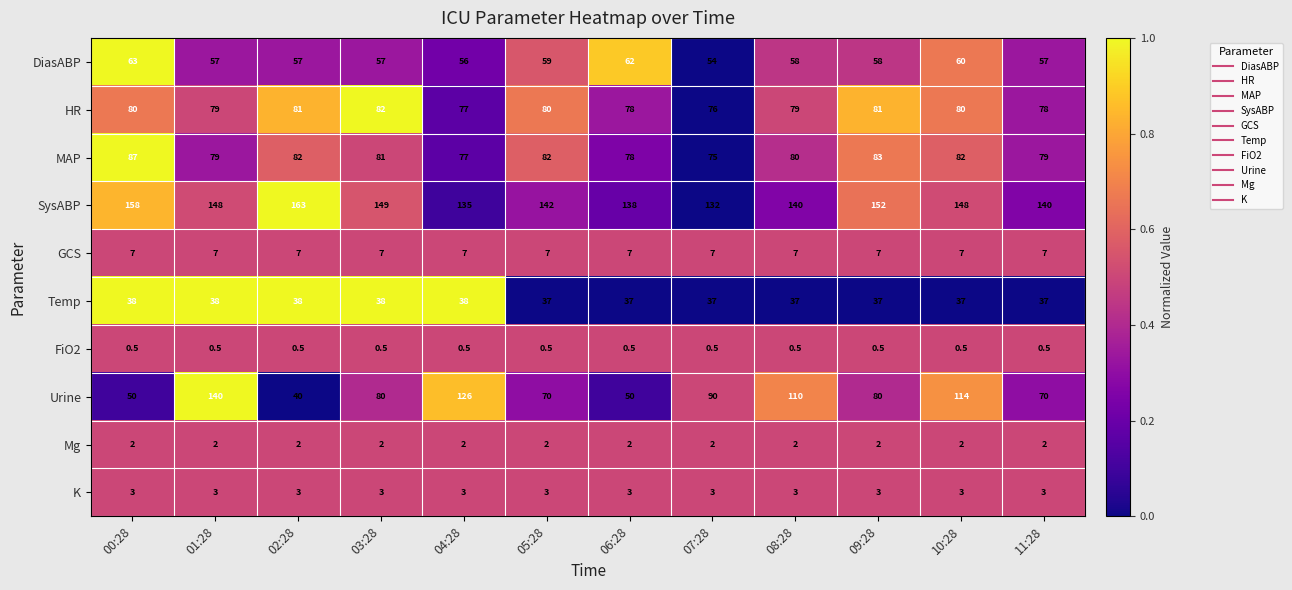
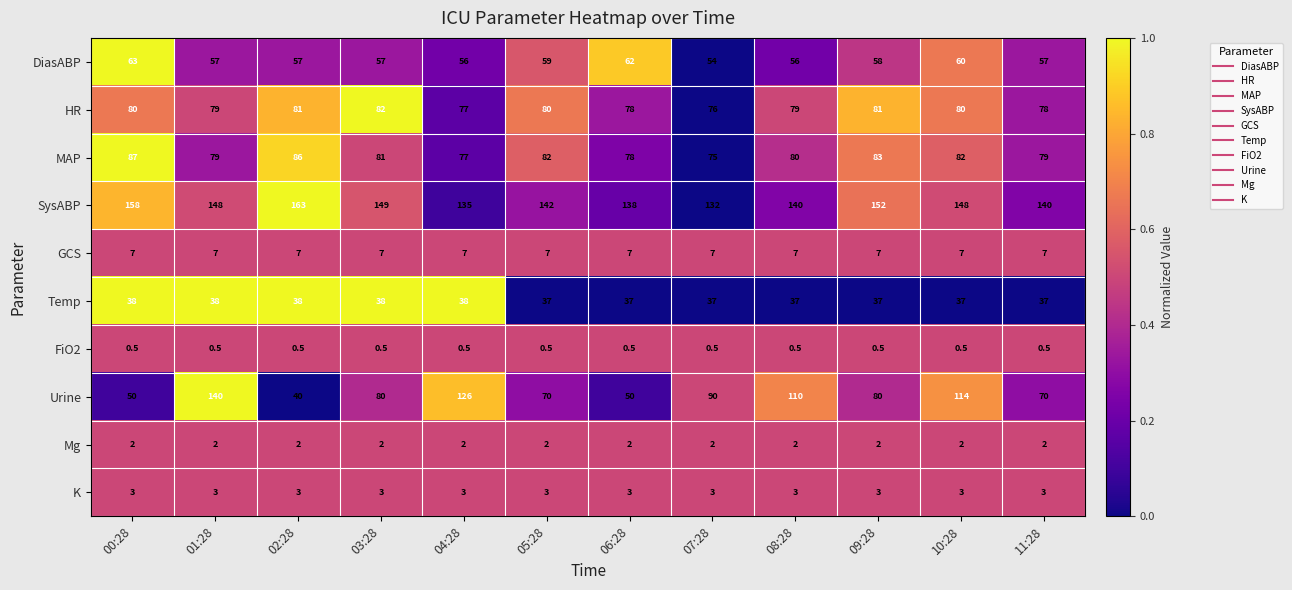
  {
    "DiasABP": {
      "00:28": 63,
      "01:28": 57,
      "02:28": 57,
      "03:28": 57,
      "04:28": 56,
      "05:28": 59,
      "06:28": 62,
      "07:28": 54,
-     "08:28": 58,
+     "08:28": 56,
      "09:28": 58,
      "10:28": 60,
      "11:28": 57
    },
    "HR": {
      "00:28": 80,
      "01:28": 79,
      "02:28": 81,
      "03:28": 82,
      "04:28": 77,
      "05:28": 80,
      "06:28": 78,
      "07:28": 76,
      "08:28": 79,
      "09:28": 81,
      "10:28": 80,
      "11:28": 78
    },
    "MAP": {
      "00:28": 87,
      "01:28": 79,
-     "02:28": 82,
+     "02:28": 86,
      "03:28": 81,
      "04:28": 77,
      "05:28": 82,
      "06:28": 78,
      "07:28": 75,
      "08:28": 80,
      "09:28": 83,
      "10:28": 82,
      "11:28": 79
    },
    "SysABP": {
      "00:28": 158,
      "01:28": 148,
      "02:28": 163,
      "03:28": 149,
      "04:28": 135,
      "05:28": 142,
      "06:28": 138,
      "07:28": 132,
      "08:28": 140,
      "09:28": 152,
      "10:28": 148,
      "11:28": 140
    },
    "GCS": {
      "00:28": 7,
      "01:28": 7,
      "02:28": 7,
      "03:28": 7,
      "04:28": 7,
      "05:28": 7,
      "06:28": 7,
      "07:28": 7,
      "08:28": 7,
      "09:28": 7,
      "10:28": 7,
      "11:28": 7
    },
    "Temp": {
      "00:28": 38,
      "01:28": 38,
      "02:28": 38,
      "03:28": 38,
      "04:28": 38,
      "05:28": 37,
      "06:28": 37,
      "07:28": 37,
      "08:28": 37,
      "09:28": 37,
      "10:28": 37,
      "11:28": 37
    },
    "FiO2": {
      "00:28": 0.5,
      "01:28": 0.5,
      "02:28": 0.5,
      "03:28": 0.5,
      "04:28": 0.5,
      "05:28": 0.5,
      "06:28": 0.5,
      "07:28": 0.5,
      "08:28": 0.5,
      "09:28": 0.5,
      "10:28": 0.5,
      "11:28": 0.5
    },
    "Urine": {
      "00:28": 50,
      "01:28": 140,
      "02:28": 40,
      "03:28": 80,
      "04:28": 126,
      "05:28": 70,
      "06:28": 50,
      "07:28": 90,
      "08:28": 110,
      "09:28": 80,
      "10:28": 114,
      "11:28": 70
    },
    "Mg": {
      "00:28": 2,
      "01:28": 2,
      "02:28": 2,
      "03:28": 2,
      "04:28": 2,
      "05:28": 2,
      "06:28": 2,
      "07:28": 2,
      "08:28": 2,
      "09:28": 2,
      "10:28": 2,
      "11:28": 2
    },
    "K": {
      "00:28": 3,
      "01:28": 3,
      "02:28": 3,
      "03:28": 3,
      "04:28": 3,
      "05:28": 3,
      "06:28": 3,
      "07:28": 3,
      "08:28": 3,
      "09:28": 3,
      "10:28": 3,
      "11:28": 3
    }
  }
